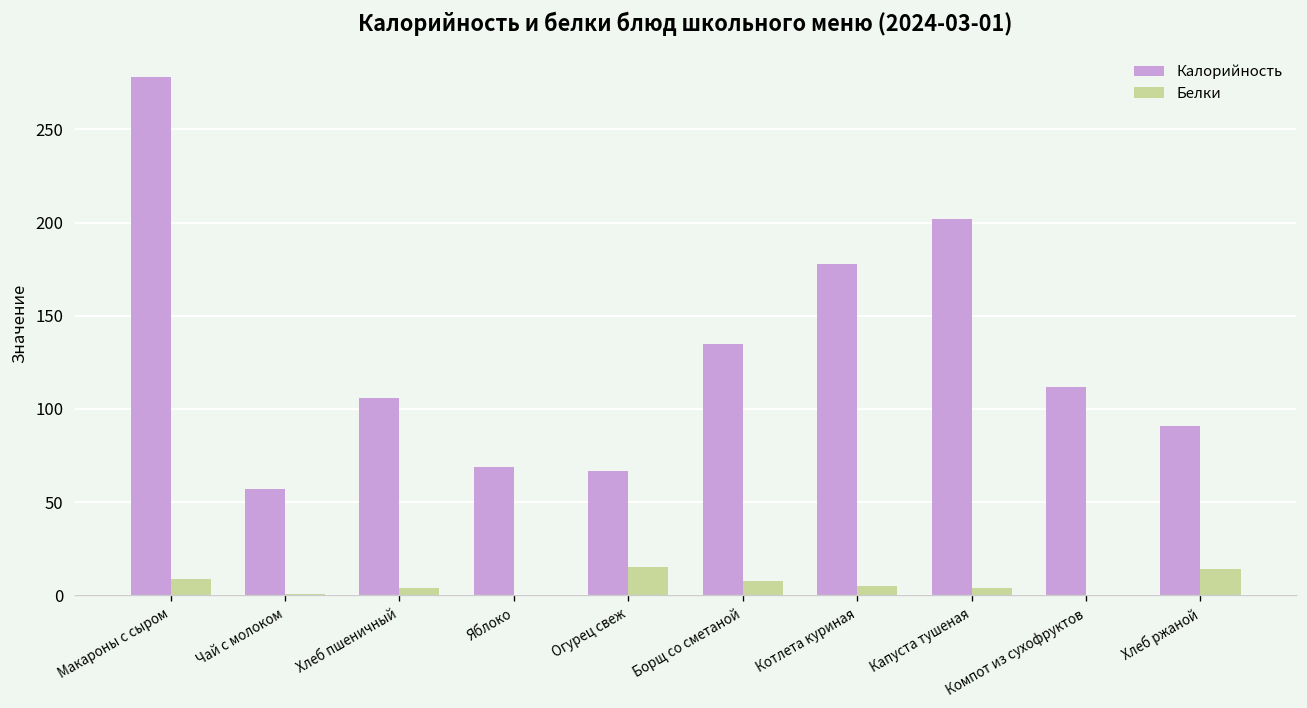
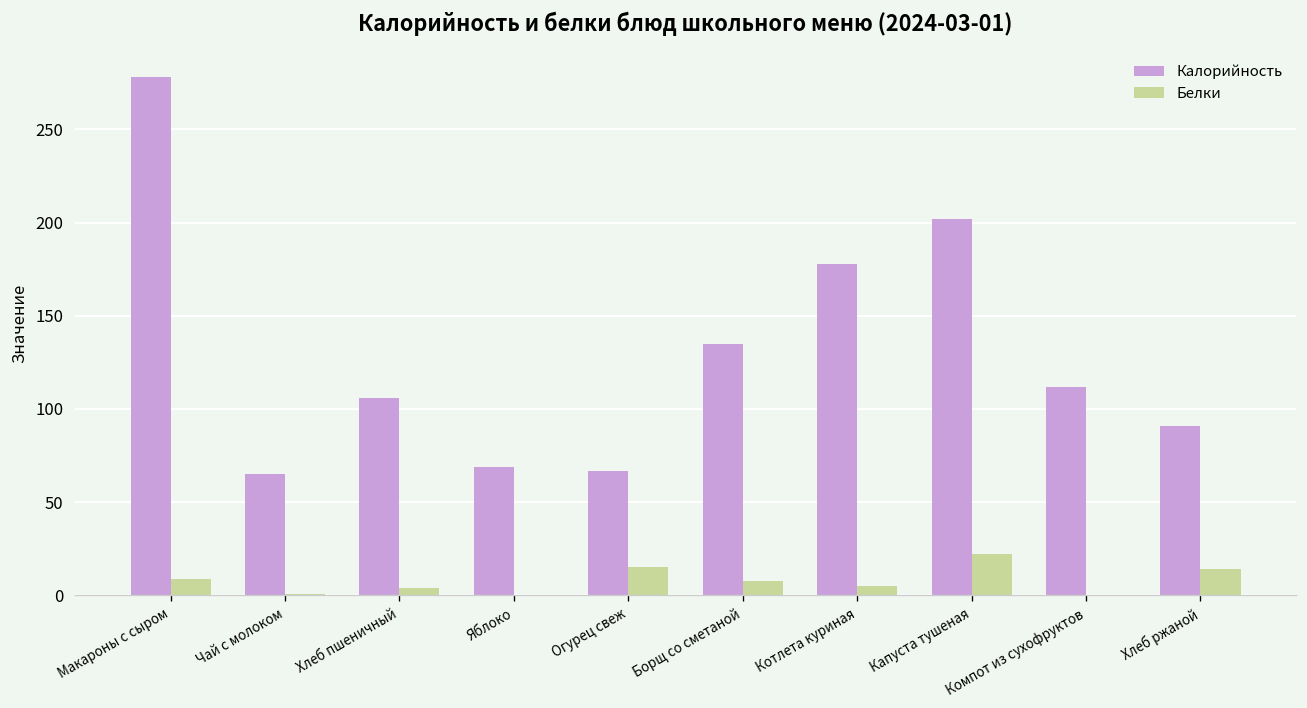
  {
    "Калорийность": {
      "Макароны с сыром": 278,
-     "Чай с молоком": 57,
+     "Чай с молоком": 65,
      "Хлеб пшеничный": 106,
      "Яблоко": 69,
      "Огурец свеж": 67,
      "Борщ со сметаной": 135,
      "Котлета куриная": 178,
      "Капуста тушеная": 202,
      "Компот из сухофруктов": 112,
      "Хлеб ржаной": 91
    },
    "Белки": {
      "Макароны с сыром": 9,
      "Хлеб пшеничный": 4,
      "Яблоко": 0,
      "Огурец свеж": 15,
      "Борщ со сметаной": 8,
      "Котлета куриная": 5,
-     "Капуста тушеная": 4,
+     "Капуста тушеная": 22,
      "Компот из сухофруктов": 0,
      "Хлеб ржаной": 14
    }
  }
